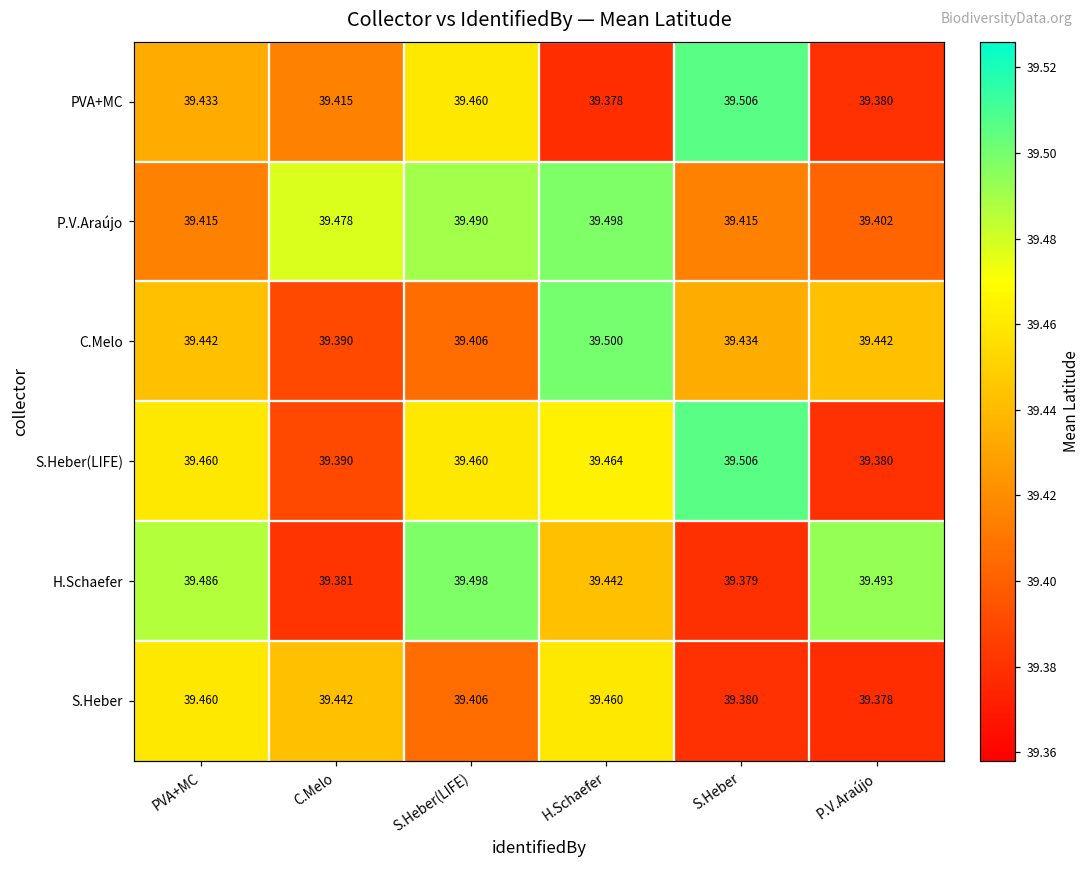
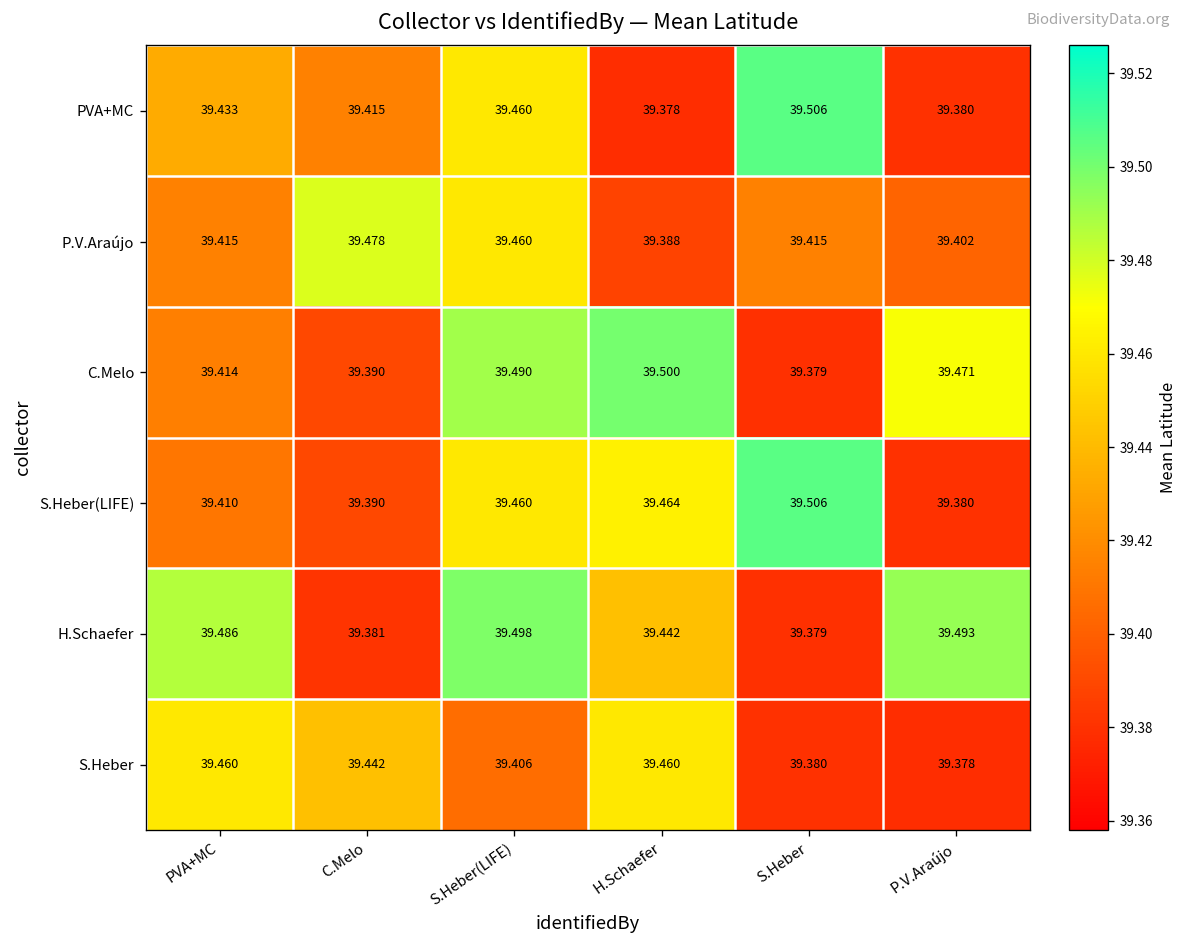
  {
    "PVA+MC": {
      "PVA+MC": 39.433,
      "C.Melo": 39.415,
      "S.Heber(LIFE)": 39.460,
      "H.Schaefer": 39.378,
      "S.Heber": 39.506,
      "P.V.Araújo": 39.380
    },
    "P.V.Araújo": {
      "PVA+MC": 39.415,
      "C.Melo": 39.478,
-     "S.Heber(LIFE)": 39.490,
-     "H.Schaefer": 39.498,
+     "S.Heber(LIFE)": 39.460,
+     "H.Schaefer": 39.388,
      "S.Heber": 39.415,
      "P.V.Araújo": 39.402
    },
    "C.Melo": {
-     "PVA+MC": 39.442,
+     "PVA+MC": 39.414,
      "C.Melo": 39.390,
-     "S.Heber(LIFE)": 39.406,
+     "S.Heber(LIFE)": 39.490,
      "H.Schaefer": 39.500,
-     "S.Heber": 39.434,
-     "P.V.Araújo": 39.442
+     "S.Heber": 39.379,
+     "P.V.Araújo": 39.471
    },
    "S.Heber(LIFE)": {
-     "PVA+MC": 39.460,
+     "PVA+MC": 39.410,
      "C.Melo": 39.390,
      "S.Heber(LIFE)": 39.460,
      "H.Schaefer": 39.464,
      "S.Heber": 39.506,
      "P.V.Araújo": 39.380
    },
    "H.Schaefer": {
      "PVA+MC": 39.486,
      "C.Melo": 39.381,
      "S.Heber(LIFE)": 39.498,
      "H.Schaefer": 39.442,
      "S.Heber": 39.379,
      "P.V.Araújo": 39.493
    },
    "S.Heber": {
      "PVA+MC": 39.460,
      "C.Melo": 39.442,
      "S.Heber(LIFE)": 39.406,
      "H.Schaefer": 39.460,
      "S.Heber": 39.380,
      "P.V.Araújo": 39.378
    }
  }
